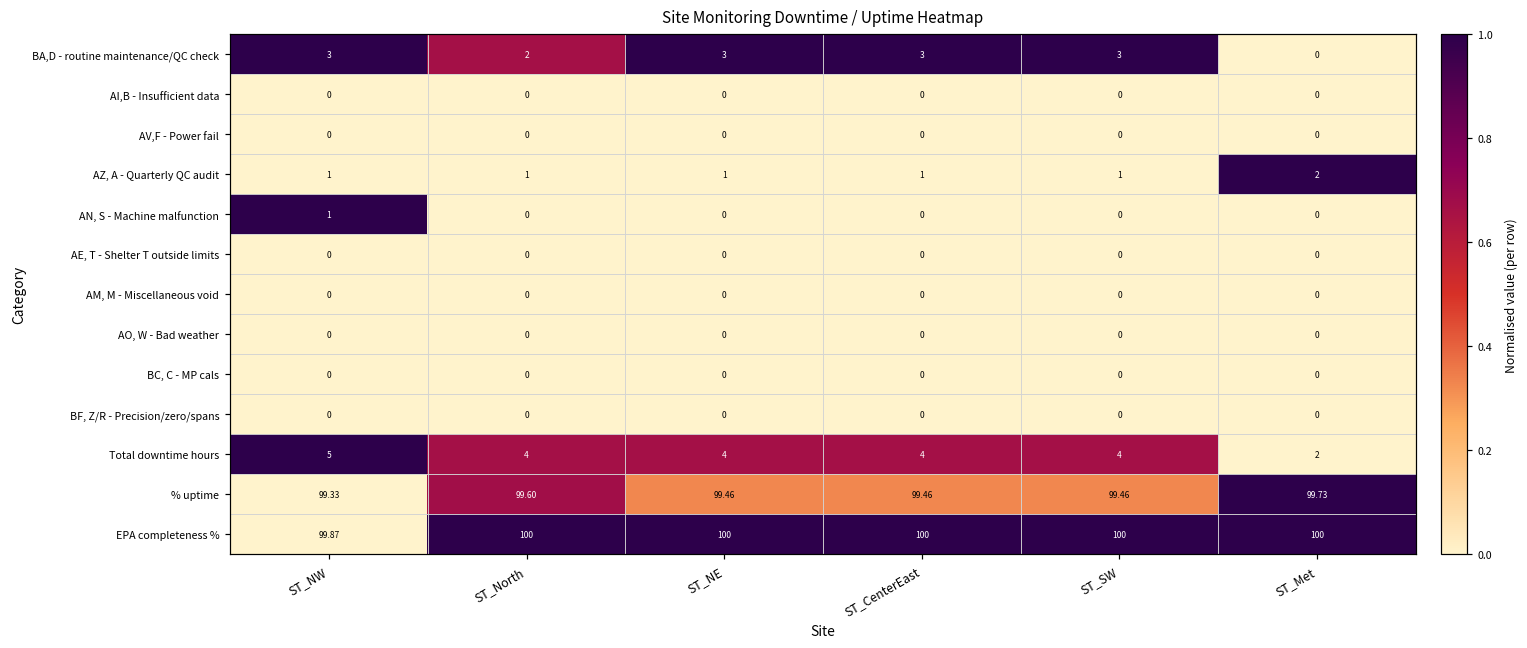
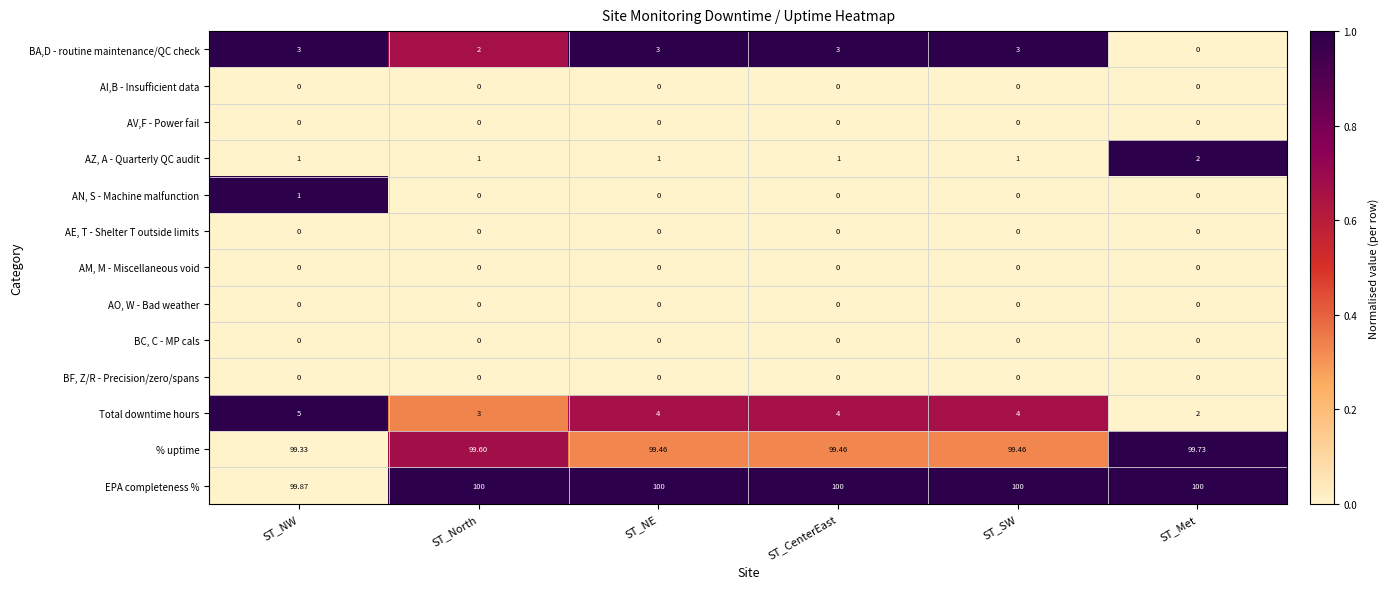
  {
    "BA,D - routine maintenance/QC check": {
      "ST_NW": 3,
      "ST_North": 2,
      "ST_NE": 3,
      "ST_CenterEast": 3,
      "ST_SW": 3,
      "ST_Met": 0
    },
    "AI,B - Insufficient data": {
      "ST_NW": 0,
      "ST_North": 0,
      "ST_NE": 0,
      "ST_CenterEast": 0,
      "ST_SW": 0,
      "ST_Met": 0
    },
    "AV,F - Power fail": {
      "ST_NW": 0,
      "ST_North": 0,
      "ST_NE": 0,
      "ST_CenterEast": 0,
      "ST_SW": 0,
      "ST_Met": 0
    },
    "AZ, A - Quarterly QC audit": {
      "ST_NW": 1,
      "ST_North": 1,
      "ST_NE": 1,
      "ST_CenterEast": 1,
      "ST_SW": 1,
      "ST_Met": 2
    },
    "AN, S - Machine malfunction": {
      "ST_NW": 1,
      "ST_North": 0,
      "ST_NE": 0,
      "ST_CenterEast": 0,
      "ST_SW": 0,
      "ST_Met": 0
    },
    "AE, T - Shelter T outside limits": {
      "ST_NW": 0,
      "ST_North": 0,
      "ST_NE": 0,
      "ST_CenterEast": 0,
      "ST_SW": 0,
      "ST_Met": 0
    },
    "AM, M - Miscellaneous void": {
      "ST_NW": 0,
      "ST_North": 0,
      "ST_NE": 0,
      "ST_CenterEast": 0,
      "ST_SW": 0,
      "ST_Met": 0
    },
    "AO, W - Bad weather": {
      "ST_NW": 0,
      "ST_North": 0,
      "ST_NE": 0,
      "ST_CenterEast": 0,
      "ST_SW": 0,
      "ST_Met": 0
    },
    "BC, C - MP cals": {
      "ST_NW": 0,
      "ST_North": 0,
      "ST_NE": 0,
      "ST_CenterEast": 0,
      "ST_SW": 0,
      "ST_Met": 0
    },
    "BF, Z/R - Precision/zero/spans": {
      "ST_NW": 0,
      "ST_North": 0,
      "ST_NE": 0,
      "ST_CenterEast": 0,
      "ST_SW": 0,
      "ST_Met": 0
    },
    "Total downtime hours": {
      "ST_NW": 5,
-     "ST_North": 4,
+     "ST_North": 3,
      "ST_NE": 4,
      "ST_CenterEast": 4,
      "ST_SW": 4,
      "ST_Met": 2
    },
    "% uptime": {
      "ST_NW": 99.33,
      "ST_North": 99.60,
      "ST_NE": 99.46,
      "ST_CenterEast": 99.46,
      "ST_SW": 99.46,
      "ST_Met": 99.73
    },
    "EPA completeness %": {
      "ST_NW": 99.87,
      "ST_North": 100,
      "ST_NE": 100,
      "ST_CenterEast": 100,
      "ST_SW": 100,
      "ST_Met": 100
    }
  }
